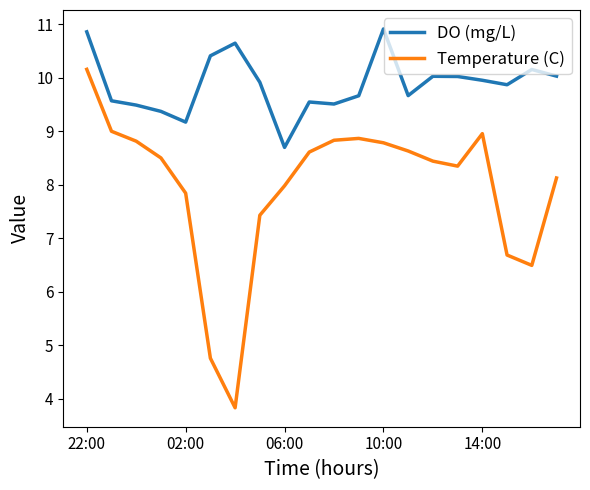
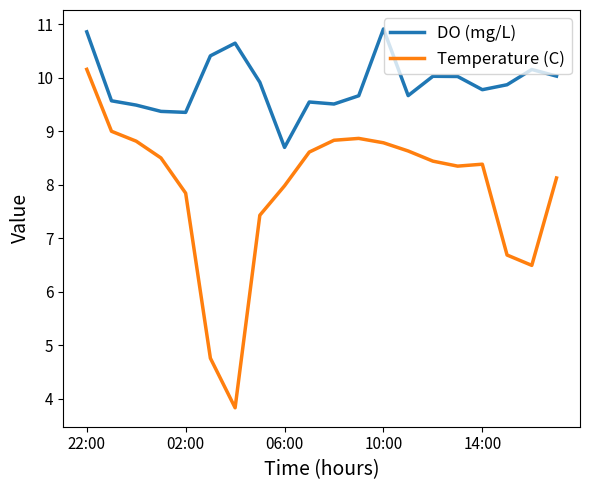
  {
    "DO (mg/L)": {
      "22:00": 10.9,
-     "02:00": 9.2,
+     "02:00": 9.4,
      "06:00": 8.7,
      "10:00": 10.9,
-     "14:00": 10.0
+     "14:00": 9.8
    },
    "Temperature (C)": {
      "22:00": 10.2,
      "02:00": 7.8,
      "06:00": 8.0,
      "10:00": 8.8,
-     "14:00": 9.0
+     "14:00": 8.4
    }
  }
